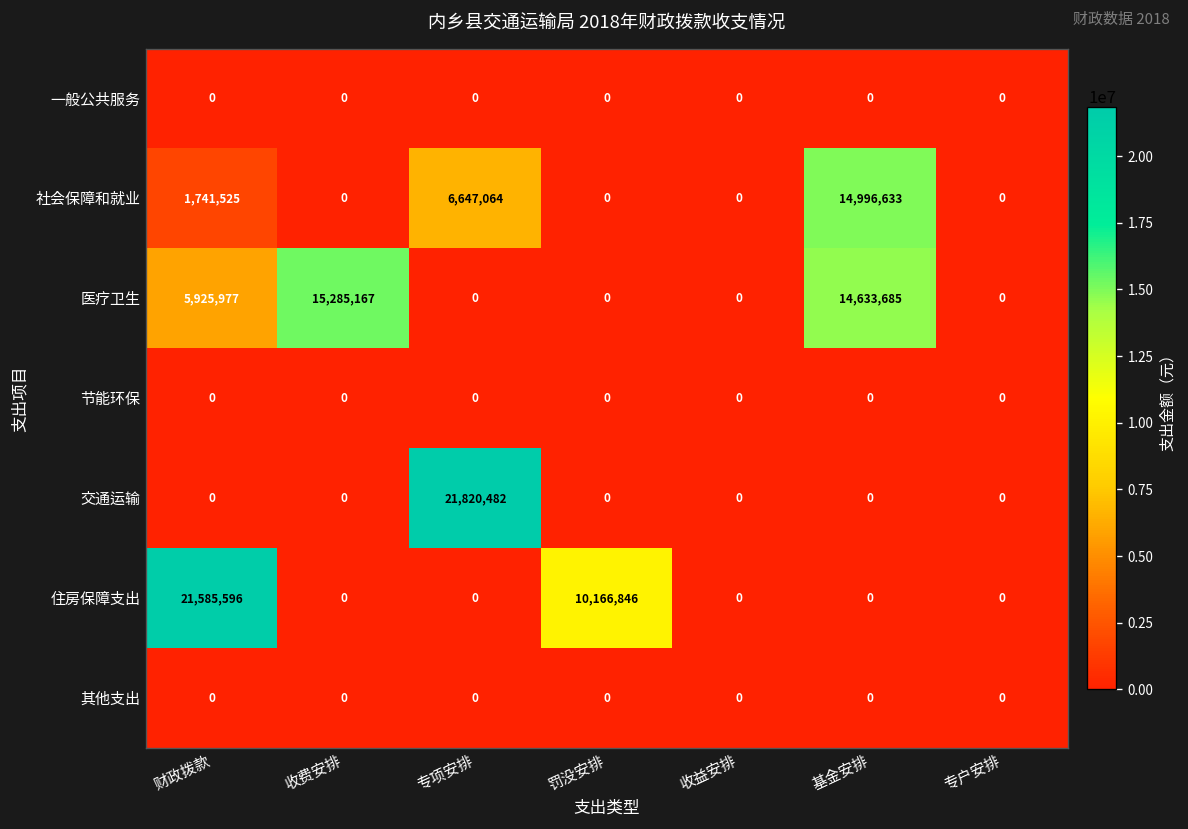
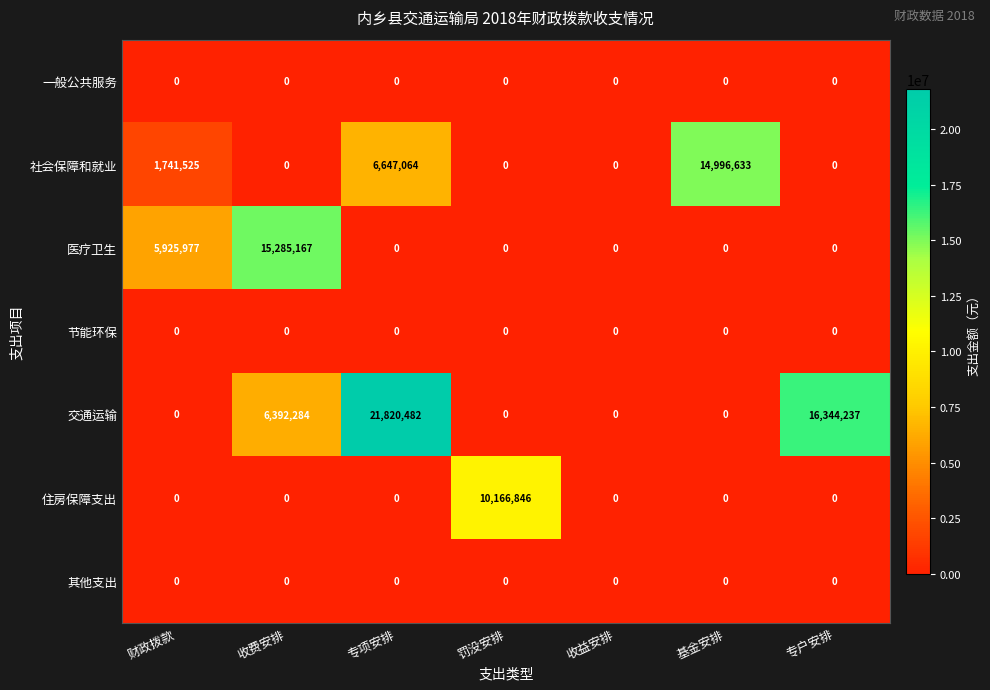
  {
    "一般公共服务": {
      "财政拨款": "0",
      "收费安排": "0",
      "专项安排": "0",
      "罚没安排": "0",
      "收益安排": "0",
      "基金安排": "0",
      "专户安排": "0"
    },
    "社会保障和就业": {
      "财政拨款": "1,741,525",
      "收费安排": "0",
      "专项安排": "6,647,064",
      "罚没安排": "0",
      "收益安排": "0",
      "基金安排": "14,996,633",
      "专户安排": "0"
    },
    "医疗卫生": {
      "财政拨款": "5,925,977",
      "收费安排": "15,285,167",
      "专项安排": "0",
      "罚没安排": "0",
      "收益安排": "0",
-     "基金安排": "14,633,685",
+     "基金安排": "0",
      "专户安排": "0"
    },
    "节能环保": {
      "财政拨款": "0",
      "收费安排": "0",
      "专项安排": "0",
      "罚没安排": "0",
      "收益安排": "0",
      "基金安排": "0",
      "专户安排": "0"
    },
    "交通运输": {
      "财政拨款": "0",
-     "收费安排": "0",
+     "收费安排": "6,392,284",
      "专项安排": "21,820,482",
      "罚没安排": "0",
      "收益安排": "0",
      "基金安排": "0",
-     "专户安排": "0"
+     "专户安排": "16,344,237"
    },
    "住房保障支出": {
-     "财政拨款": "21,585,596",
+     "财政拨款": "0",
      "收费安排": "0",
      "专项安排": "0",
      "罚没安排": "10,166,846",
      "收益安排": "0",
      "基金安排": "0",
      "专户安排": "0"
    },
    "其他支出": {
      "财政拨款": "0",
      "收费安排": "0",
      "专项安排": "0",
      "罚没安排": "0",
      "收益安排": "0",
      "基金安排": "0",
      "专户安排": "0"
    }
  }
